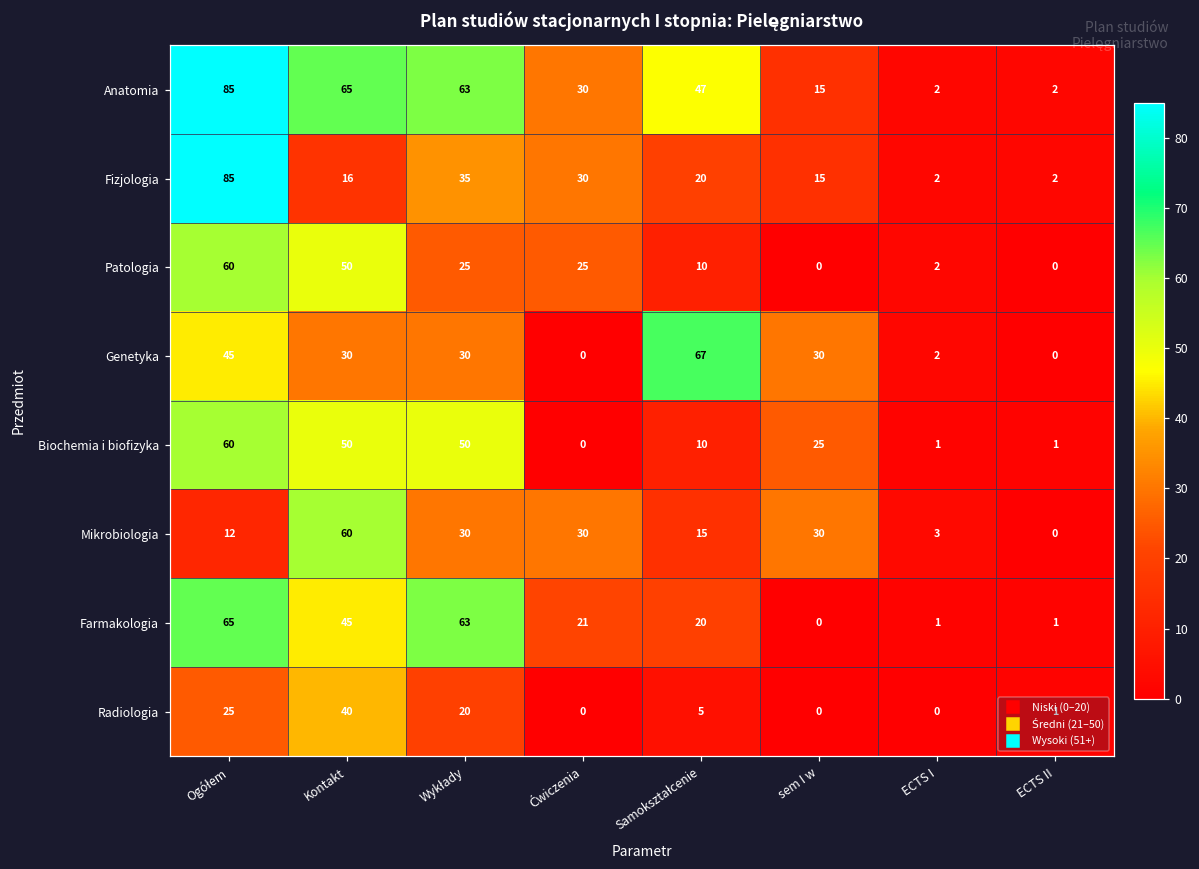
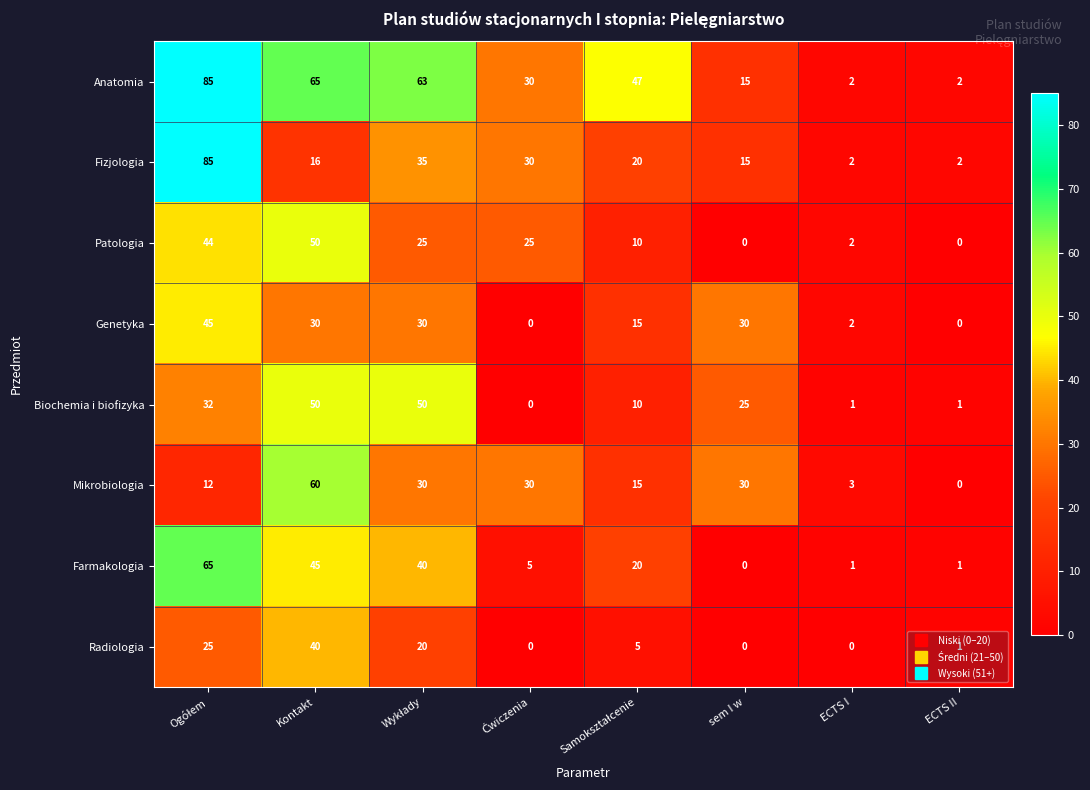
  {
    "Anatomia": {
      "Ogółem": 85,
      "Kontakt": 65,
      "Wykłady": 63,
      "Ćwiczenia": 30,
      "Samokształcenie": 47,
      "sem I w": 15,
      "ECTS I": 2,
      "ECTS II": 2
    },
    "Fizjologia": {
      "Ogółem": 85,
      "Kontakt": 16,
      "Wykłady": 35,
      "Ćwiczenia": 30,
      "Samokształcenie": 20,
      "sem I w": 15,
      "ECTS I": 2,
      "ECTS II": 2
    },
    "Patologia": {
-     "Ogółem": 60,
+     "Ogółem": 44,
      "Kontakt": 50,
      "Wykłady": 25,
      "Ćwiczenia": 25,
      "Samokształcenie": 10,
      "sem I w": 0,
      "ECTS I": 2,
      "ECTS II": 0
    },
    "Genetyka": {
      "Ogółem": 45,
      "Kontakt": 30,
      "Wykłady": 30,
      "Ćwiczenia": 0,
-     "Samokształcenie": 67,
+     "Samokształcenie": 15,
      "sem I w": 30,
      "ECTS I": 2,
      "ECTS II": 0
    },
    "Biochemia i biofizyka": {
-     "Ogółem": 60,
+     "Ogółem": 32,
      "Kontakt": 50,
      "Wykłady": 50,
      "Ćwiczenia": 0,
      "Samokształcenie": 10,
      "sem I w": 25,
      "ECTS I": 1,
      "ECTS II": 1
    },
    "Mikrobiologia": {
      "Ogółem": 12,
      "Kontakt": 60,
      "Wykłady": 30,
      "Ćwiczenia": 30,
      "Samokształcenie": 15,
      "sem I w": 30,
      "ECTS I": 3,
      "ECTS II": 0
    },
    "Farmakologia": {
      "Ogółem": 65,
      "Kontakt": 45,
-     "Wykłady": 63,
-     "Ćwiczenia": 21,
+     "Wykłady": 40,
+     "Ćwiczenia": 5,
      "Samokształcenie": 20,
      "sem I w": 0,
      "ECTS I": 1,
      "ECTS II": 1
    },
    "Radiologia": {
      "Ogółem": 25,
      "Kontakt": 40,
      "Wykłady": 20,
      "Ćwiczenia": 0,
      "Samokształcenie": 5,
      "sem I w": 0,
      "ECTS I": 0
    }
  }
